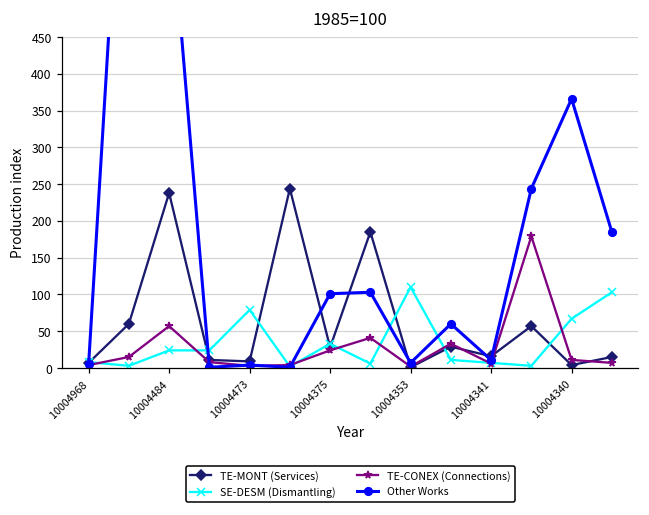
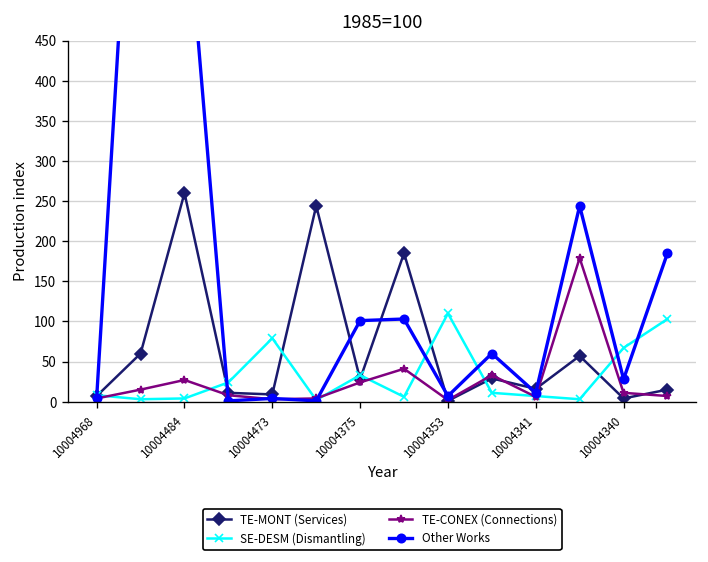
  {
    "TE-MONT (Services)": {
-     "10004484": 240,
+     "10004484": 260,
      "10004473": 10,
      "10004375": 30,
      "10004341": 20,
      "10004340": 0
    },
    "SE-DESM (Dismantling)": {
-     "10004484": 20,
+     "10004484": 0,
      "10004473": 80,
      "10004375": 30,
      "10004353": 110,
      "10004340": 70
    },
    "TE-CONEX (Connections)": {
-     "10004484": 60,
+     "10004484": 30,
      "10004375": 20,
      "10004340": 10
    },
    "Other Works": {
      "10004375": 100,
      "10004353": 10,
      "10004341": 10,
-     "10004340": 370
+     "10004340": 30
    }
  }
